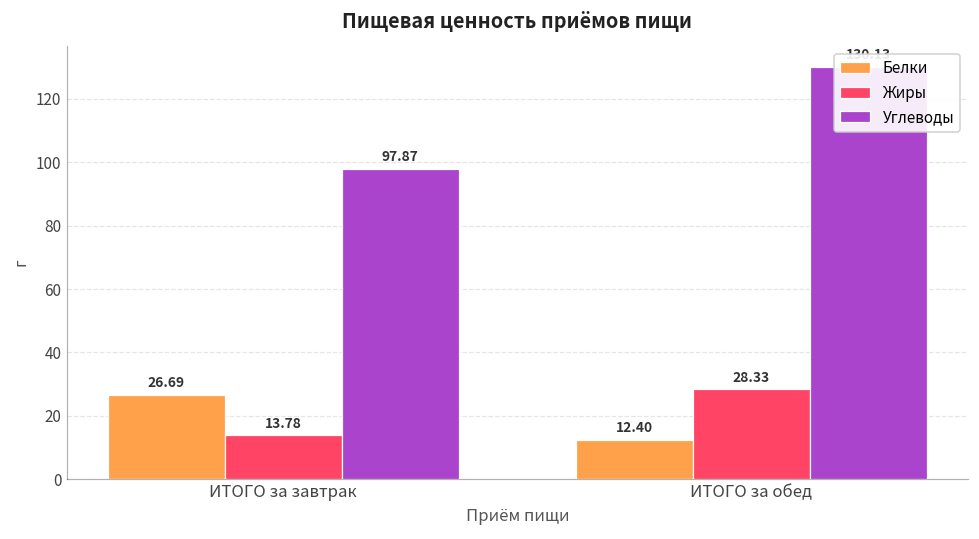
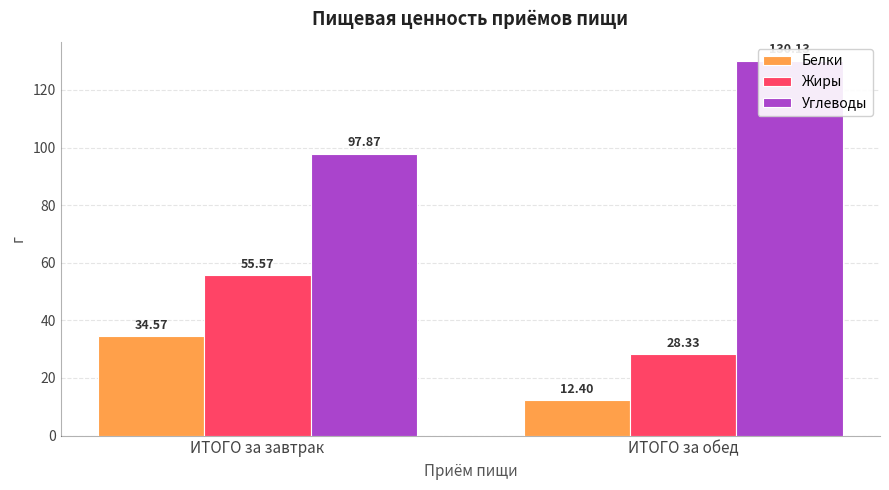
  {
    "Белки": {
-     "ИТОГО за завтрак": 26.69,
+     "ИТОГО за завтрак": 34.57,
      "ИТОГО за обед": 12.40
    },
    "Жиры": {
-     "ИТОГО за завтрак": 13.78,
+     "ИТОГО за завтрак": 55.57,
      "ИТОГО за обед": 28.33
    },
    "Углеводы": {
      "ИТОГО за завтрак": 97.87
    }
  }
